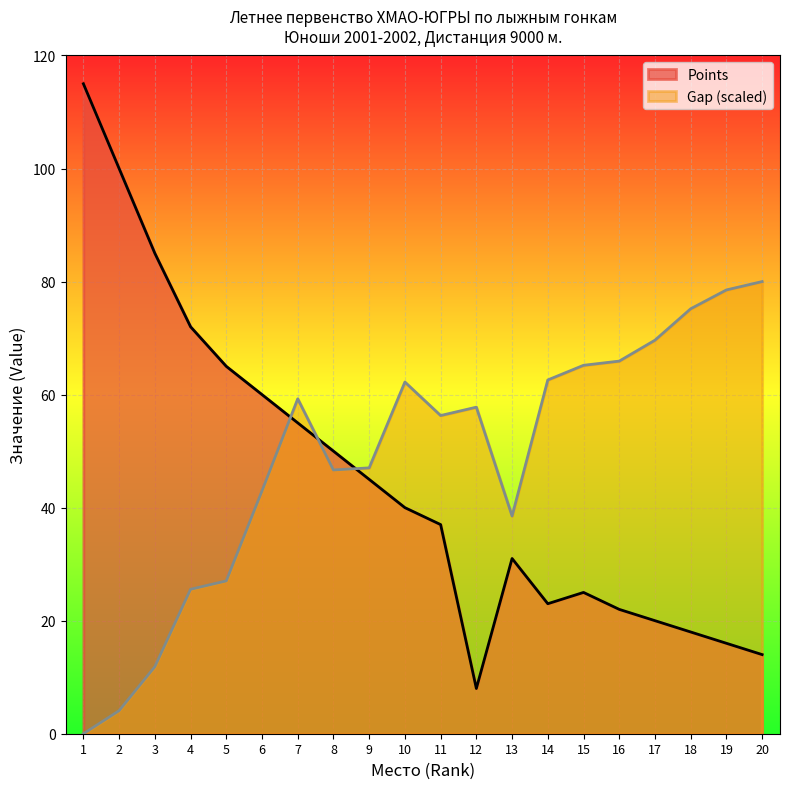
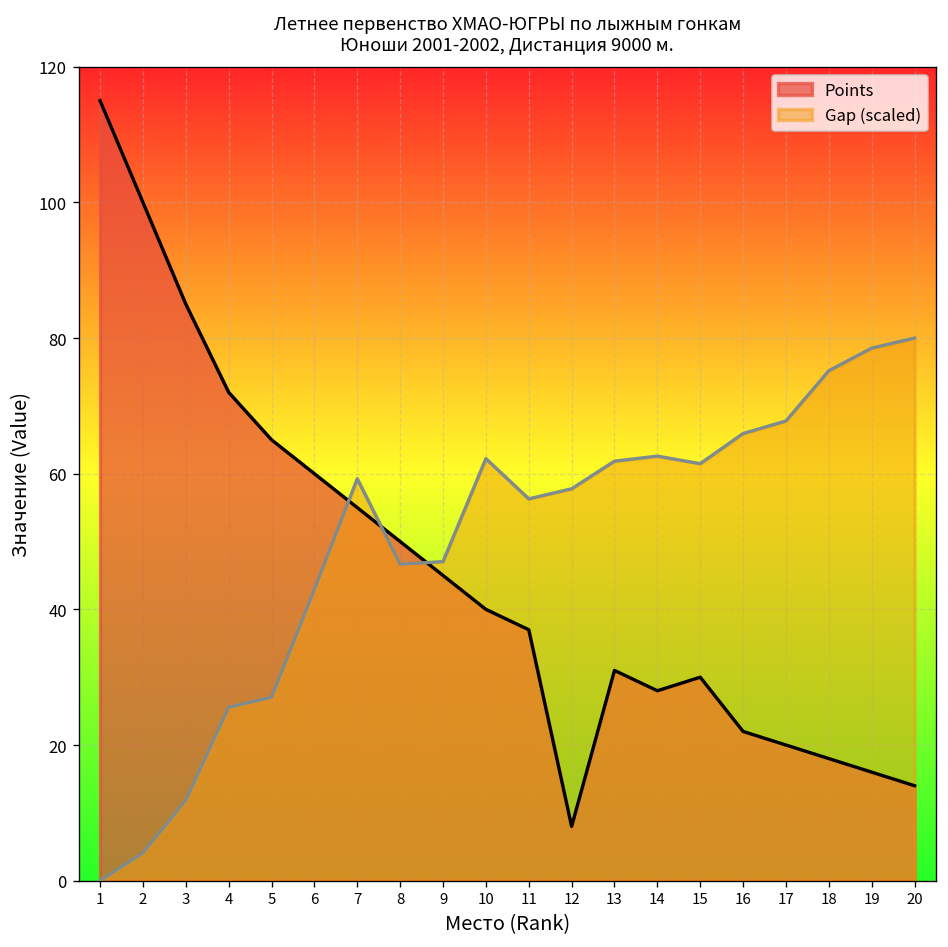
  {
    "Points": {
      "1": 115,
      "2": 100,
      "3": 85,
      "4": 72,
      "5": 65,
      "6": 60,
      "7": 55,
      "8": 50,
      "9": 45,
      "10": 40,
      "11": 37,
      "12": 8,
      "13": 31,
-     "14": 23,
-     "15": 25,
+     "14": 28,
+     "15": 30,
      "16": 22,
      "17": 20,
      "18": 18,
      "19": 16,
      "20": 14
    },
    "Gap (scaled)": {
      "1": 0,
      "2": 4,
      "3": 12,
      "4": 26,
      "5": 27,
      "6": 43,
      "7": 59,
      "8": 47,
      "9": 47,
      "10": 62,
      "11": 56,
      "12": 58,
-     "13": 39,
+     "13": 62,
      "14": 63,
-     "15": 65,
+     "15": 61,
      "16": 66,
-     "17": 70,
+     "17": 68,
      "18": 75,
      "19": 79,
      "20": 80
    }
  }
